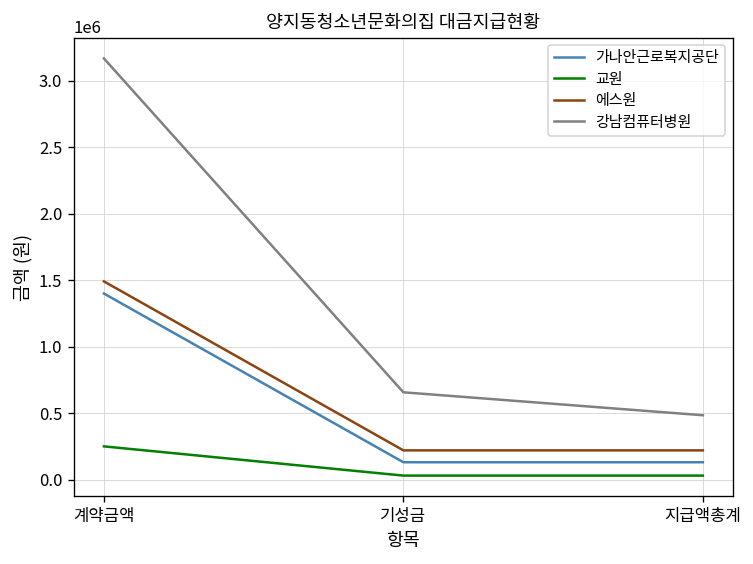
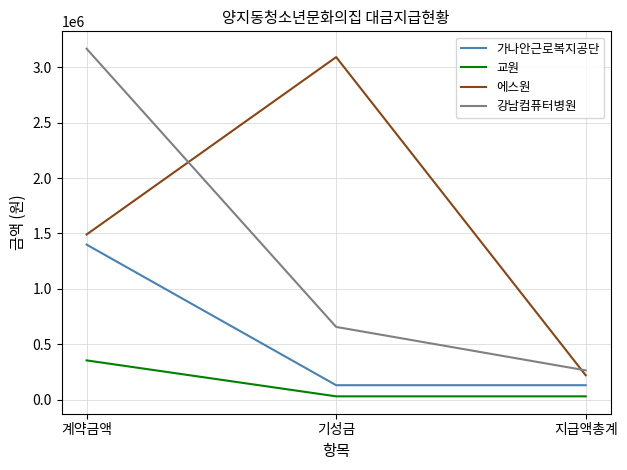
  {
    "가나안근로복지공단": {
      "계약금액": 1400000,
      "기성금": 130000,
      "지급액총계": 130000
    },
    "교원": {
-     "계약금액": 250000,
+     "계약금액": 350000,
      "기성금": 30000,
      "지급액총계": 30000
    },
    "에스원": {
      "계약금액": 1490000,
-     "기성금": 220000,
+     "기성금": 3090000,
      "지급액총계": 220000
    },
    "강남컴퓨터병원": {
      "계약금액": 3170000,
      "기성금": 660000,
-     "지급액총계": 480000
+     "지급액총계": 260000
    }
  }
